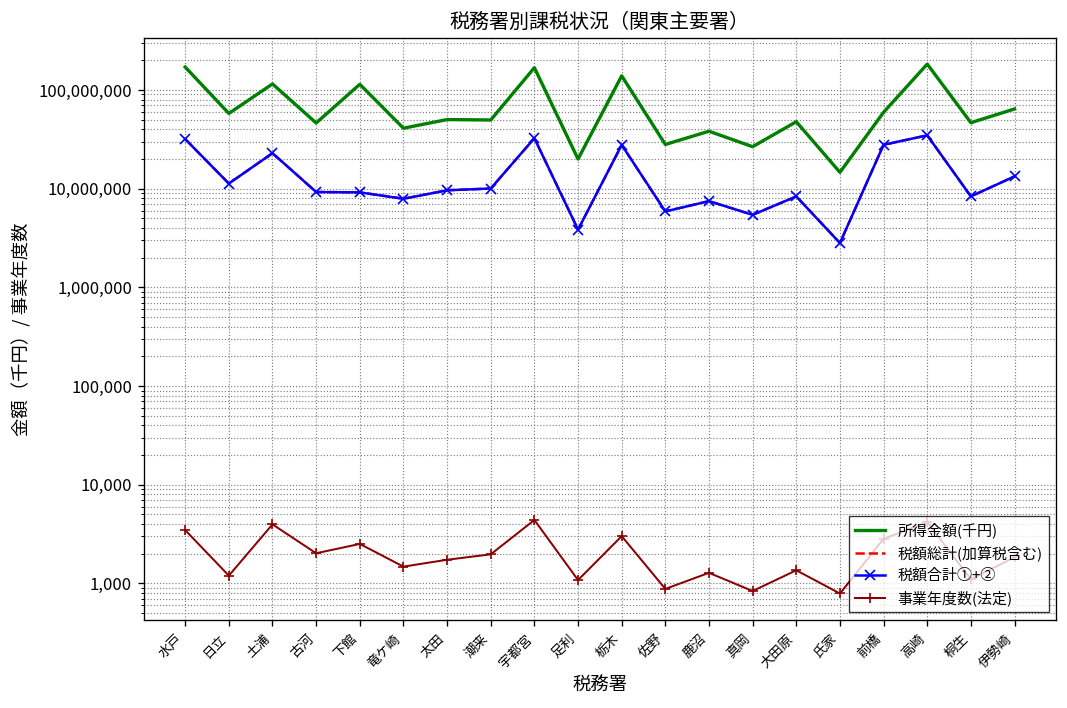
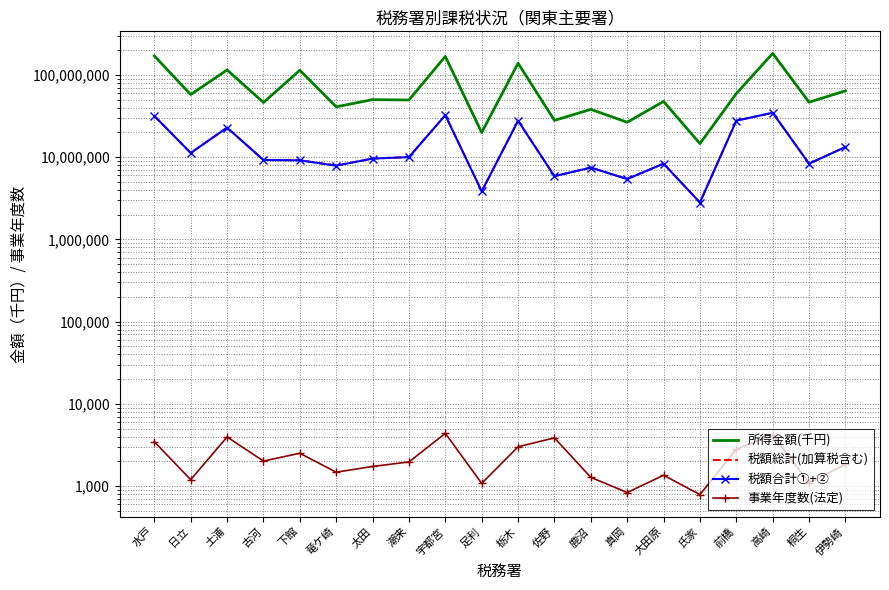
  {
    "所得金額(千円)": {
      "水戸": "170,000,000",
      "日立": "60,000,000",
      "土浦": "120,000,000",
      "古河": "50,000,000",
      "下館": "110,000,000",
      "竜ケ崎": "40,000,000",
      "太田": "50,000,000",
      "潮来": "50,000,000",
      "宇都宮": "170,000,000",
      "足利": "20,000,000",
      "栃木": "140,000,000",
      "佐野": "28,000,000",
      "鹿沼": "40,000,000",
      "真岡": "27,000,000",
      "大田原": "50,000,000",
      "氏家": "15,000,000",
      "前橋": "60,000,000",
      "高崎": "180,000,000",
      "桐生": "50,000,000",
      "伊勢崎": "60,000,000"
    },
    "税額合計①+②": {
      "水戸": "32,000,000",
      "日立": "11,000,000",
      "土浦": "23,000,000",
      "古河": "9,000,000",
      "下館": "9,000,000",
      "竜ケ崎": "8,000,000",
      "太田": "10,000,000",
      "潮来": "10,000,000",
      "宇都宮": "32,000,000",
      "足利": "4,000,000",
      "栃木": "28,000,000",
      "佐野": "6,000,000",
      "鹿沼": "7,000,000",
      "真岡": "5,000,000",
      "大田原": "8,000,000",
      "氏家": "2,800,000",
      "前橋": "28,000,000",
      "高崎": "35,000,000",
      "桐生": "8,000,000",
      "伊勢崎": "13,000,000"
    },
    "事業年度数(法定)": {
      "水戸": "3,500",
      "日立": "1,200",
      "土浦": "4,000",
      "古河": "2,000",
      "下館": "2,500",
      "竜ケ崎": "1,500",
      "太田": "1,700",
      "潮来": "2,000",
      "宇都宮": "4,000",
      "足利": "1,100",
      "栃木": "3,000",
-     "佐野": "900",
+     "佐野": "4,000",
      "鹿沼": "1,300",
      "真岡": "800",
      "大田原": "1,400",
      "氏家": "800"
    }
  }
